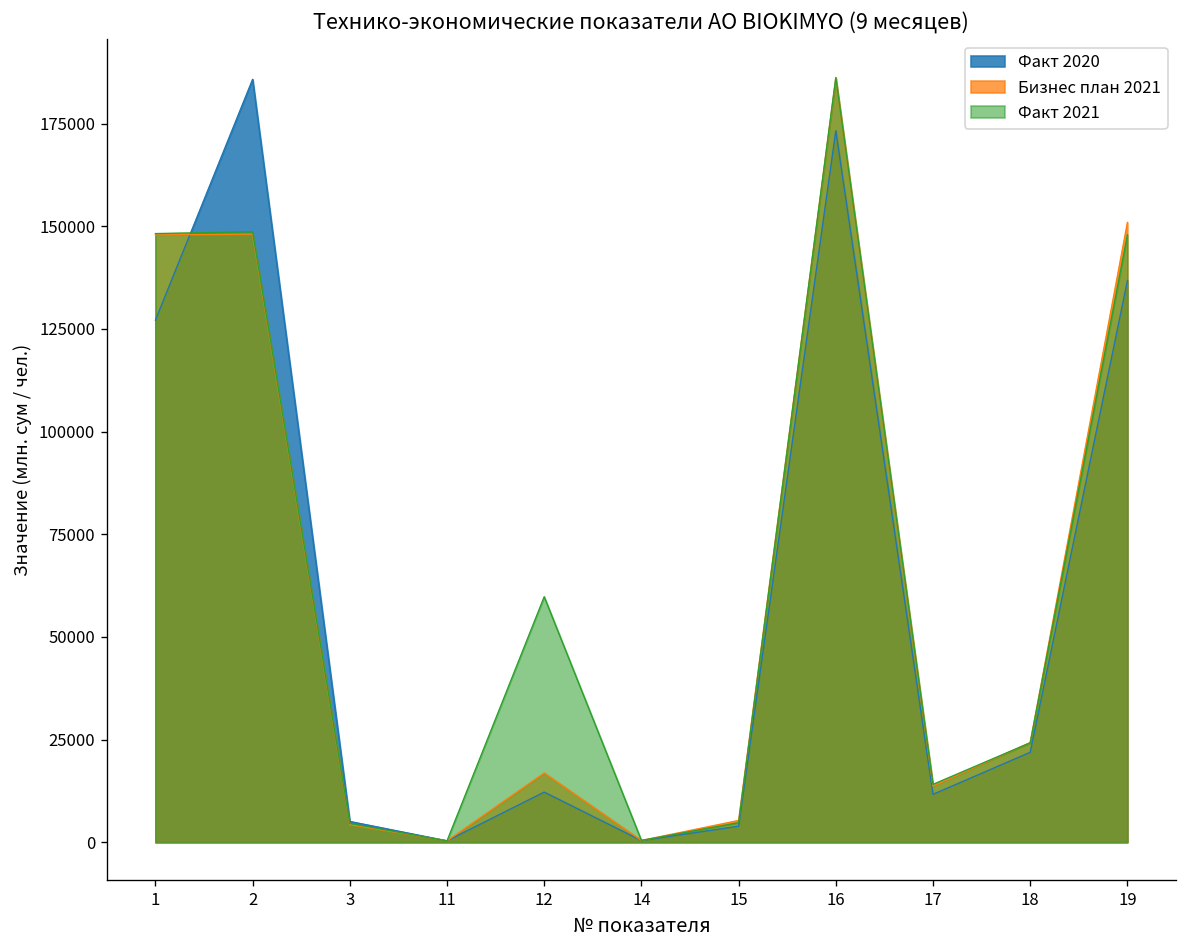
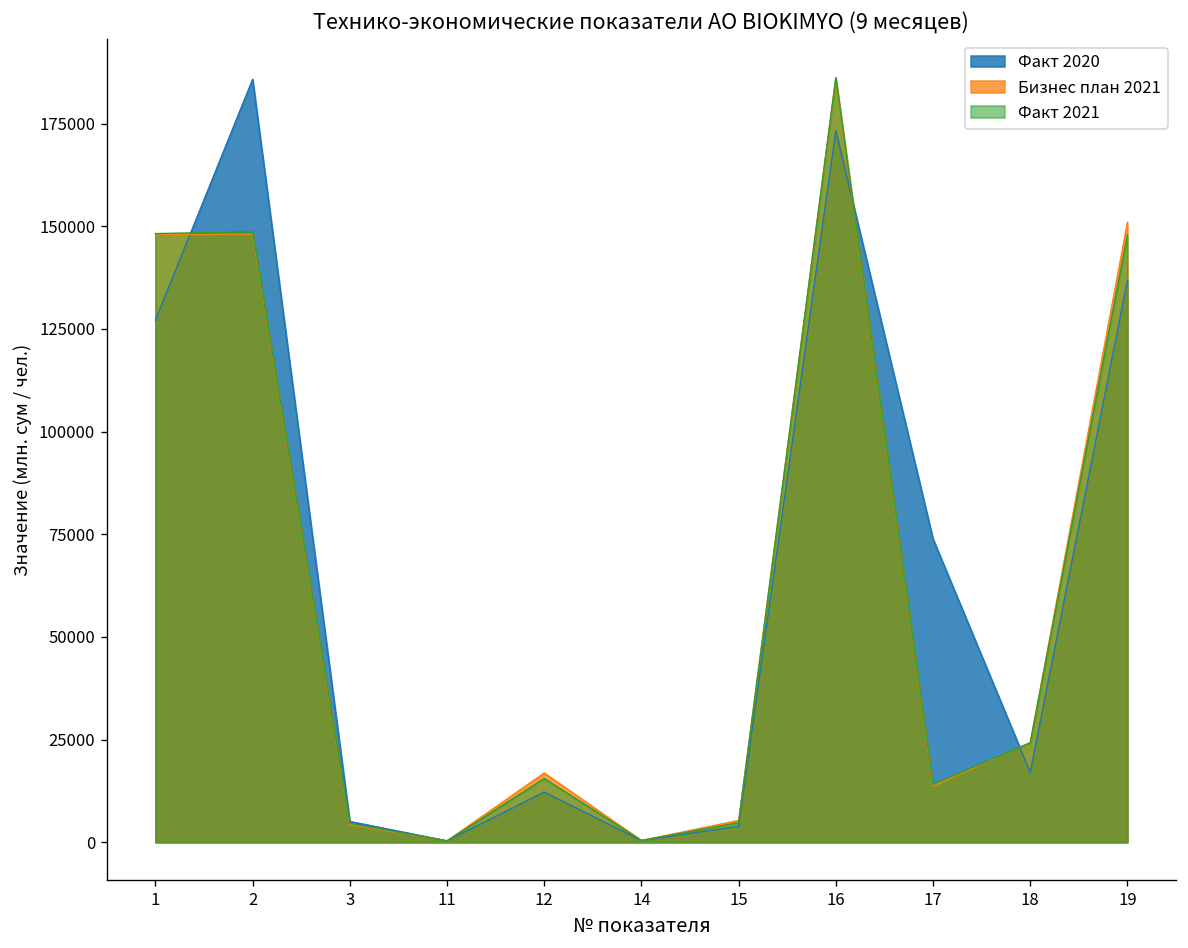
  {
    "Факт 2020": {
      "1": 127000,
      "2": 186000,
      "12": 12000,
      "15": 4000,
      "16": 173000,
-     "17": 12000,
-     "18": 22000,
+     "17": 74000,
+     "18": 17000,
      "19": 137000
    },
    "Бизнес план 2021": {
      "12": 17000,
      "19": 151000
    },
    "Факт 2021": {
-     "12": 60000,
+     "12": 16000,
      "19": 148000
    }
  }
